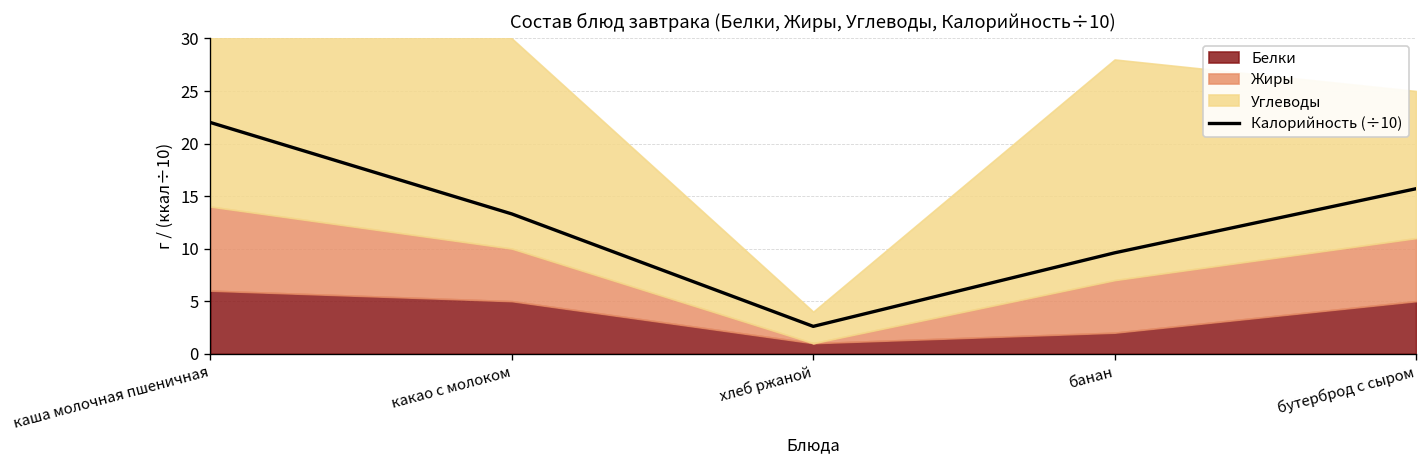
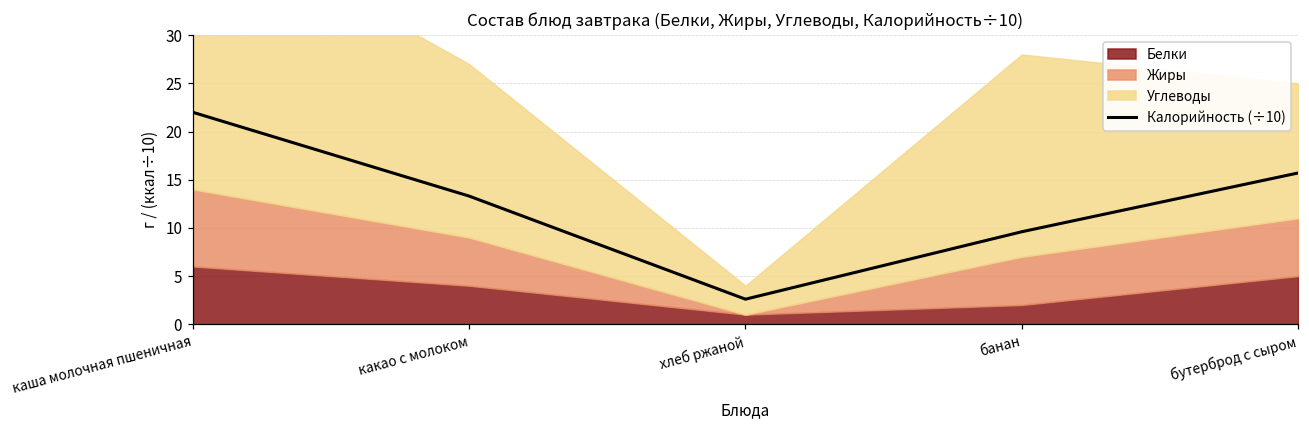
  {
    "Калорийность (÷10)": {
      "каша молочная пшеничная": 22,
      "какао с молоком": 13,
      "хлеб ржаной": 3,
      "банан": 10,
      "бутерброд с сыром": 16
    },
    "Белки": {
      "каша молочная пшеничная": 6,
-     "какао с молоком": 5,
+     "какао с молоком": 4,
      "банан": 2,
      "бутерброд с сыром": 5
    },
    "Жиры": {
      "каша молочная пшеничная": 8,
      "какао с молоком": 5,
      "банан": 5,
      "бутерброд с сыром": 6
    },
    "Углеводы": {
-     "какао с молоком": 20,
+     "какао с молоком": 18,
      "хлеб ржаной": 3,
      "банан": 21,
      "бутерброд с сыром": 14
    }
  }
